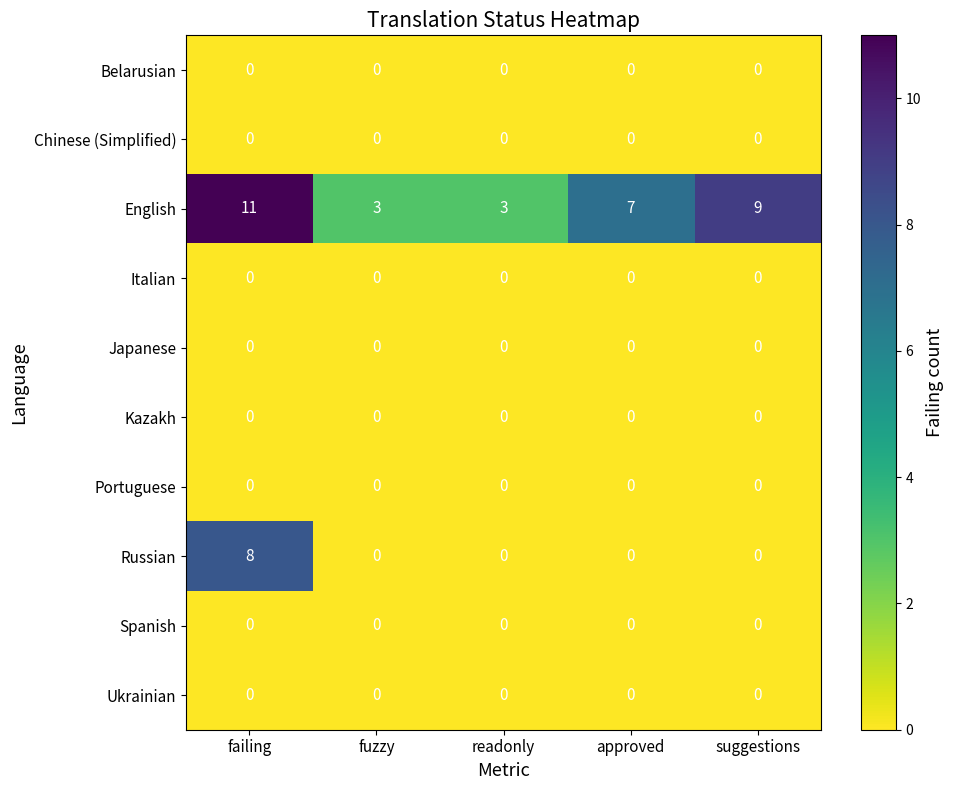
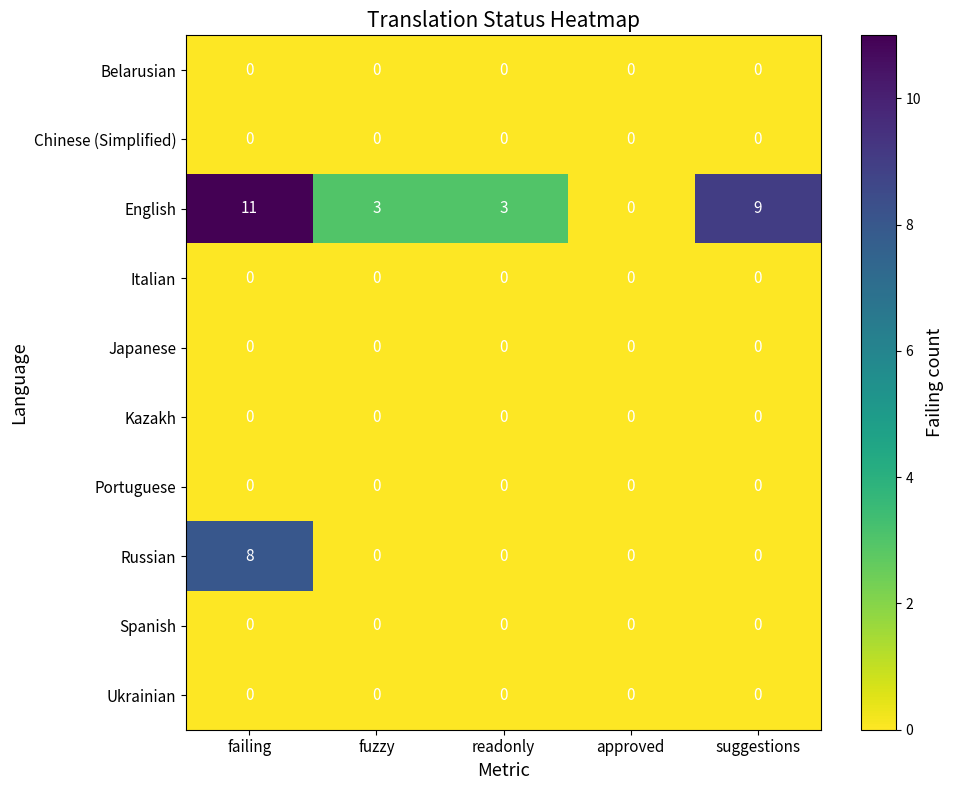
  {
    "Belarusian": {
      "failing": 0,
      "fuzzy": 0,
      "readonly": 0,
      "approved": 0,
      "suggestions": 0
    },
    "Chinese (Simplified)": {
      "failing": 0,
      "fuzzy": 0,
      "readonly": 0,
      "approved": 0,
      "suggestions": 0
    },
    "English": {
      "failing": 11,
      "fuzzy": 3,
      "readonly": 3,
-     "approved": 7,
+     "approved": 0,
      "suggestions": 9
    },
    "Italian": {
      "failing": 0,
      "fuzzy": 0,
      "readonly": 0,
      "approved": 0,
      "suggestions": 0
    },
    "Japanese": {
      "failing": 0,
      "fuzzy": 0,
      "readonly": 0,
      "approved": 0,
      "suggestions": 0
    },
    "Kazakh": {
      "failing": 0,
      "fuzzy": 0,
      "readonly": 0,
      "approved": 0,
      "suggestions": 0
    },
    "Portuguese": {
      "failing": 0,
      "fuzzy": 0,
      "readonly": 0,
      "approved": 0,
      "suggestions": 0
    },
    "Russian": {
      "failing": 8,
      "fuzzy": 0,
      "readonly": 0,
      "approved": 0,
      "suggestions": 0
    },
    "Spanish": {
      "failing": 0,
      "fuzzy": 0,
      "readonly": 0,
      "approved": 0,
      "suggestions": 0
    },
    "Ukrainian": {
      "failing": 0,
      "fuzzy": 0,
      "readonly": 0,
      "approved": 0,
      "suggestions": 0
    }
  }
